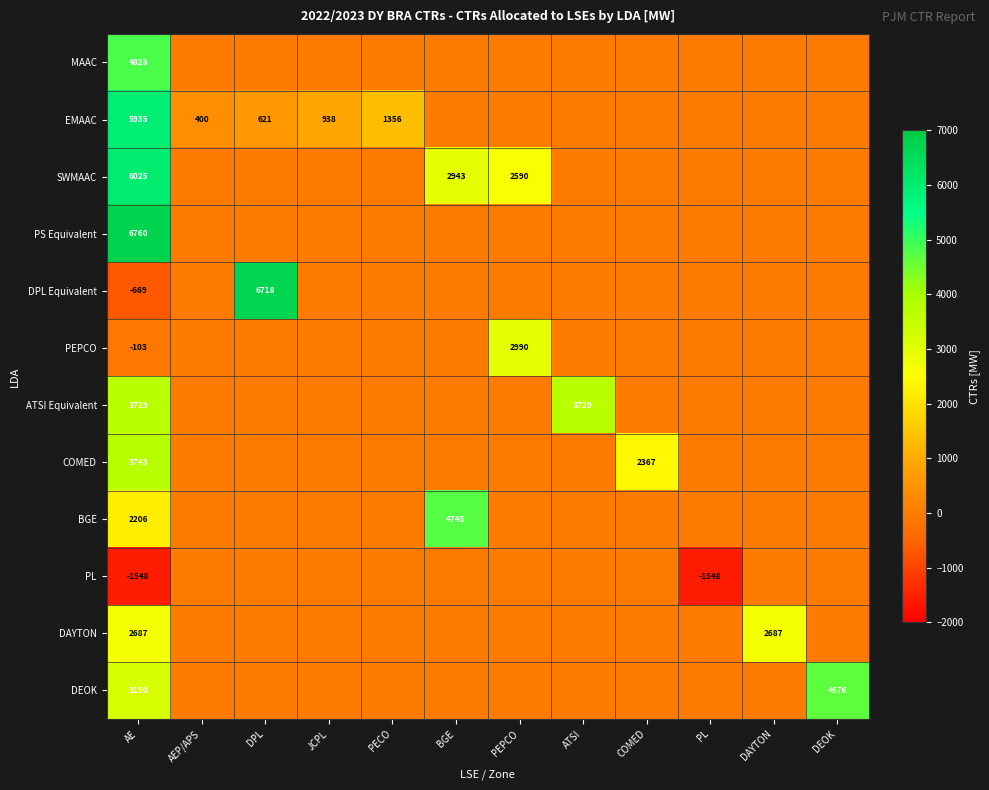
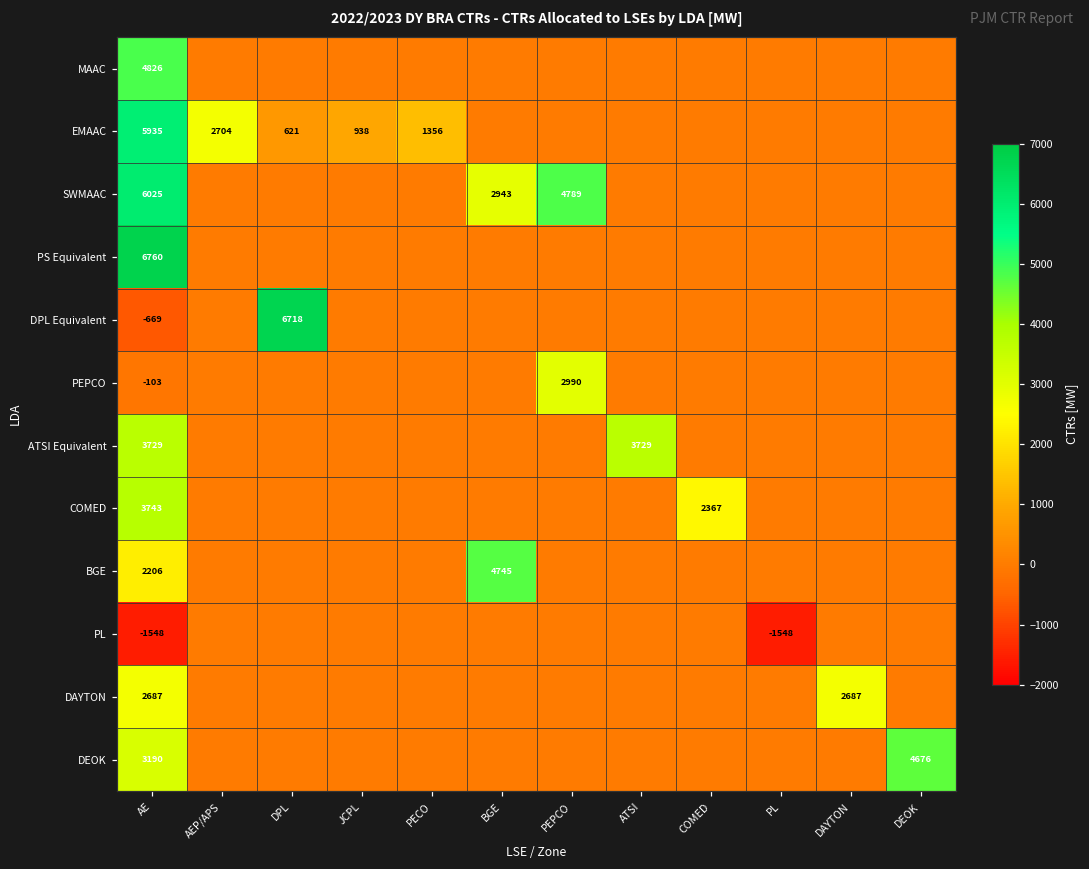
  {
    "MAAC": {
      "AE": 4826
    },
    "EMAAC": {
      "AE": 5935,
-     "AEP/APS": 400,
+     "AEP/APS": 2704,
      "DPL": 621,
      "JCPL": 938,
      "PECO": 1356
    },
    "SWMAAC": {
      "AE": 6025,
      "BGE": 2943,
-     "PEPCO": 2590
+     "PEPCO": 4789
    },
    "PS Equivalent": {
      "AE": 6760
    },
    "DPL Equivalent": {
      "AE": -669,
      "DPL": 6718
    },
    "PEPCO": {
      "AE": -103,
      "PEPCO": 2990
    },
    "ATSI Equivalent": {
      "AE": 3729,
      "ATSI": 3729
    },
    "COMED": {
      "AE": 3743,
      "COMED": 2367
    },
    "BGE": {
      "AE": 2206,
      "BGE": 4745
    },
    "PL": {
      "AE": -1548,
      "PL": -1548
    },
    "DAYTON": {
      "AE": 2687,
      "DAYTON": 2687
    },
    "DEOK": {
      "AE": 3190,
      "DEOK": 4676
    }
  }
